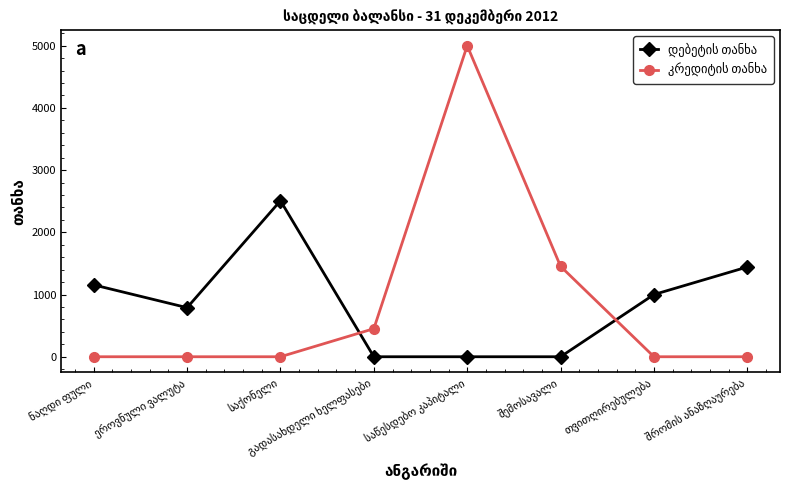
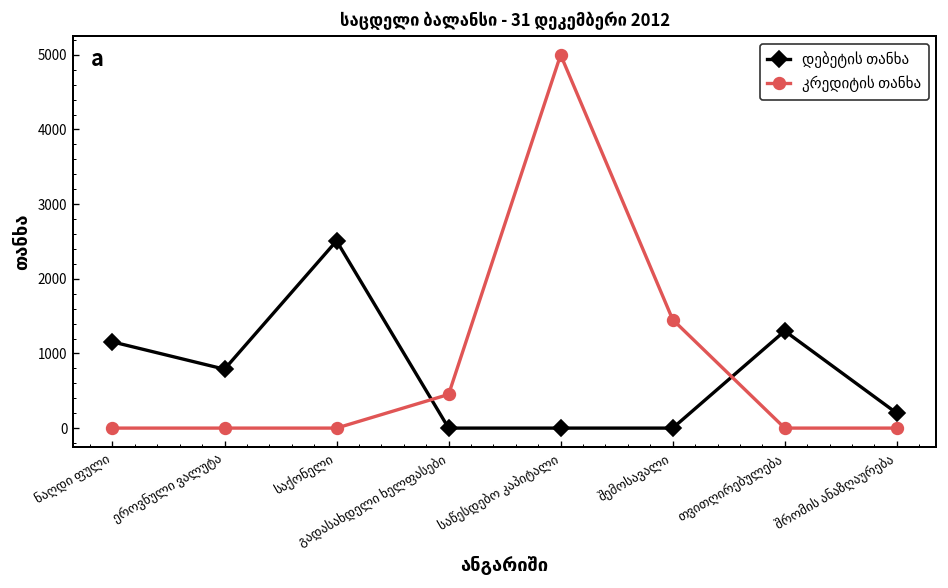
  {
    "დებეტის თანხა": {
      "ნაღდი ფული": 1200,
      "ეროვნული ვალუტა": 800,
      "საქონელი": 2500,
      "გადასახდელი ხელფასები": 0,
      "საწესდებო კაპიტალი": 0,
      "შემოსავალი": 0,
-     "თვითღირებულება": 1000,
-     "შრომის ანაზღაურება": 1400
+     "თვითღირებულება": 1300,
+     "შრომის ანაზღაურება": 200
    },
    "კრედიტის თანხა": {
      "ნაღდი ფული": 0,
      "ეროვნული ვალუტა": 0,
      "საქონელი": 0,
      "გადასახდელი ხელფასები": 500,
      "საწესდებო კაპიტალი": 5000,
      "შემოსავალი": 1500,
      "თვითღირებულება": 0,
      "შრომის ანაზღაურება": 0
    }
  }
